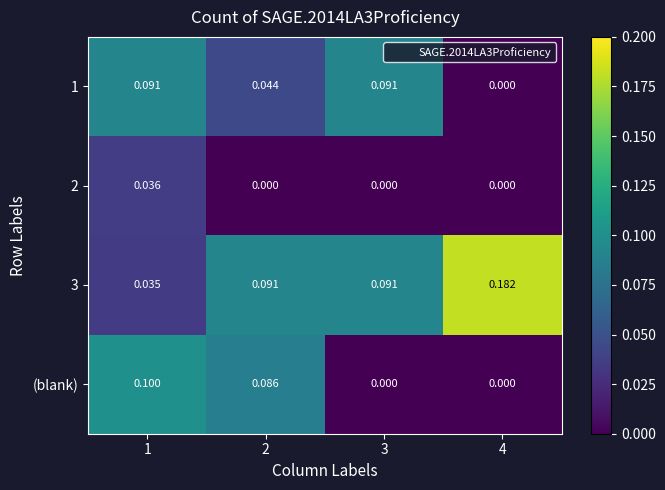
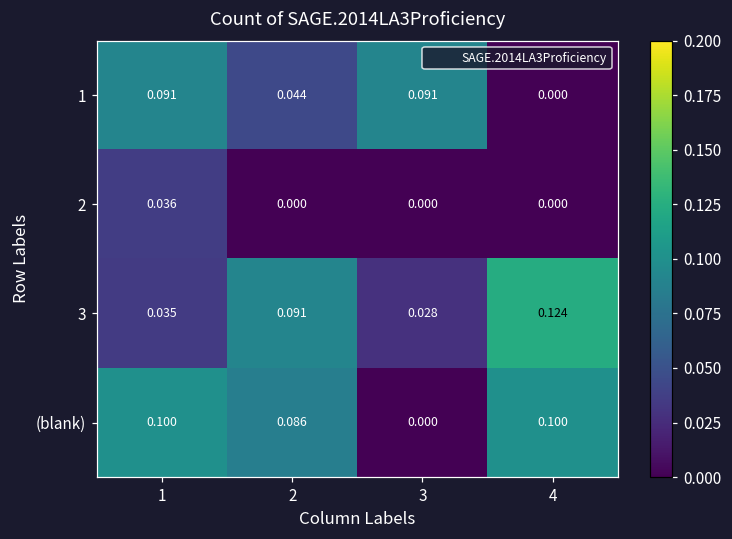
  {
    "1": {
      "1": 0.091,
      "2": 0.044,
      "3": 0.091,
      "4": 0.000
    },
    "2": {
      "1": 0.036,
      "2": 0.000,
      "3": 0.000,
      "4": 0.000
    },
    "3": {
      "1": 0.035,
      "2": 0.091,
-     "3": 0.091,
-     "4": 0.182
+     "3": 0.028,
+     "4": 0.124
    },
    "(blank)": {
      "1": 0.100,
      "2": 0.086,
      "3": 0.000,
-     "4": 0.000
+     "4": 0.100
    }
  }
